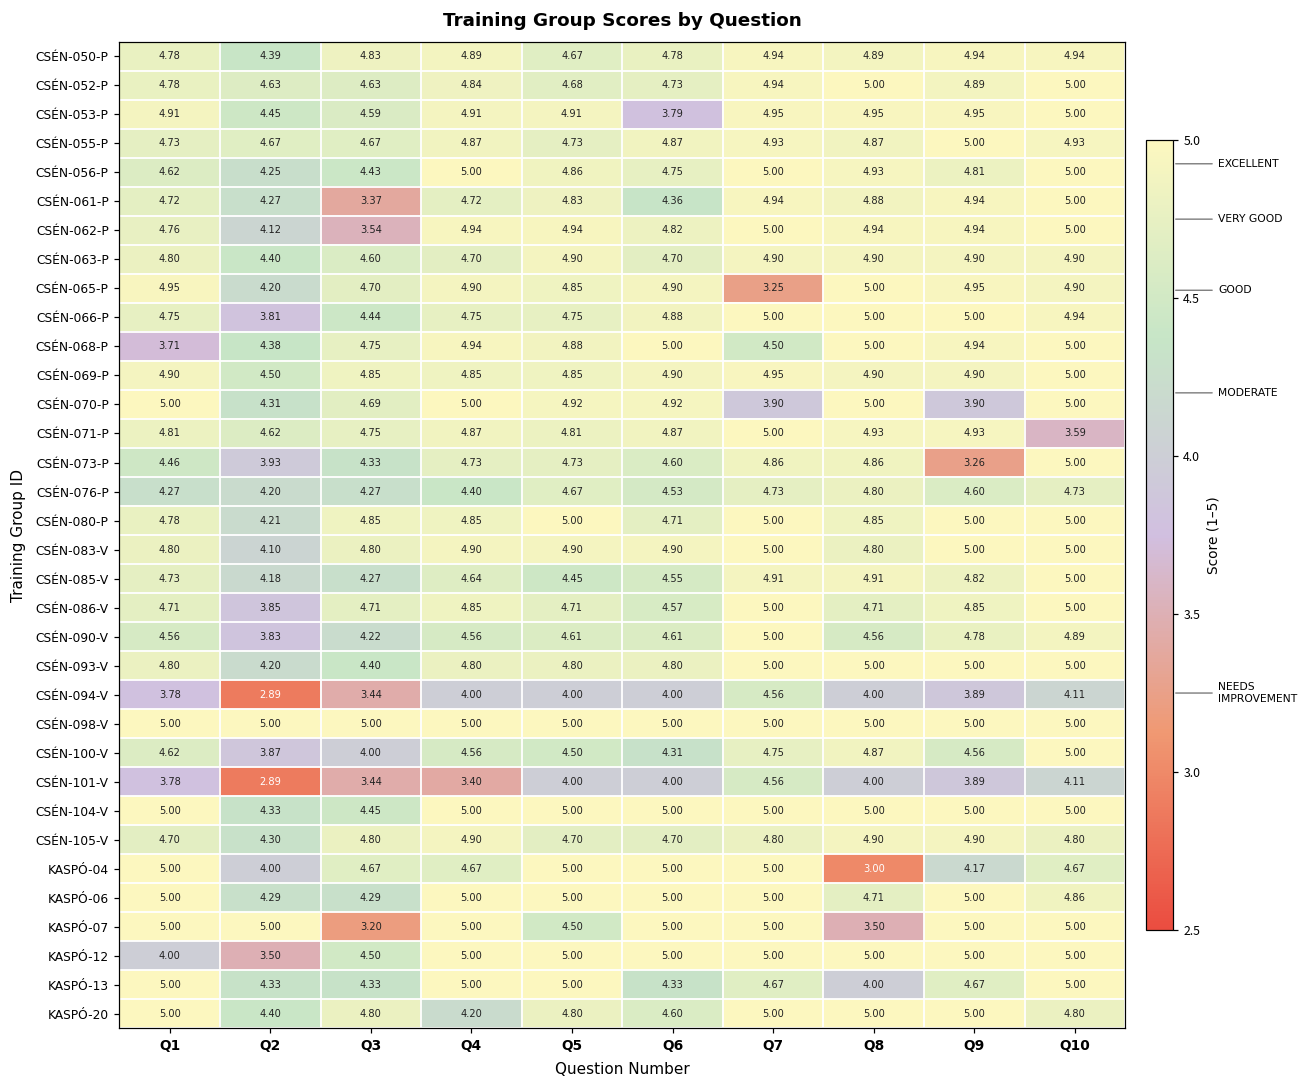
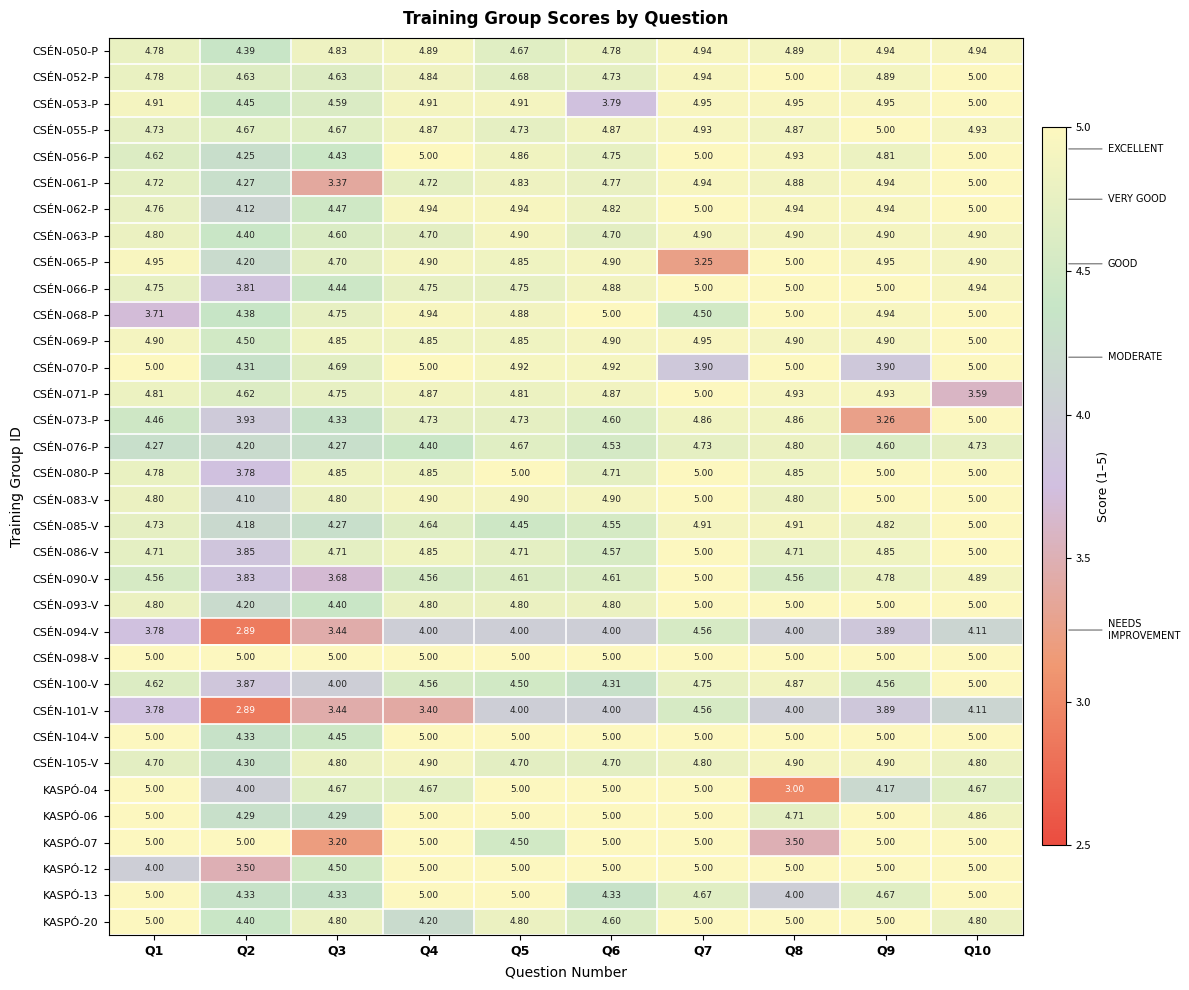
  {
    "CSÉN-061-P": {
      "Q1": 4.72,
      "Q2": 4.27,
      "Q3": 3.37,
      "Q4": 4.72,
      "Q5": 4.83,
-     "Q6": 4.36,
+     "Q6": 4.77,
      "Q7": 4.94,
      "Q8": 4.88,
      "Q9": 4.94,
      "Q10": 5.00
    },
    "CSÉN-062-P": {
      "Q1": 4.76,
      "Q2": 4.12,
-     "Q3": 3.54,
+     "Q3": 4.47,
      "Q4": 4.94,
      "Q5": 4.94,
      "Q6": 4.82,
      "Q7": 5.00,
      "Q8": 4.94,
      "Q9": 4.94,
      "Q10": 5.00
    },
    "CSÉN-080-P": {
      "Q1": 4.78,
-     "Q2": 4.21,
+     "Q2": 3.78,
      "Q3": 4.85,
      "Q4": 4.85,
      "Q5": 5.00,
      "Q6": 4.71,
      "Q7": 5.00,
      "Q8": 4.85,
      "Q9": 5.00,
      "Q10": 5.00
    },
    "CSÉN-090-V": {
      "Q1": 4.56,
      "Q2": 3.83,
-     "Q3": 4.22,
+     "Q3": 3.68,
      "Q4": 4.56,
      "Q5": 4.61,
      "Q6": 4.61,
      "Q7": 5.00,
      "Q8": 4.56,
      "Q9": 4.78,
      "Q10": 4.89
    }
  }
